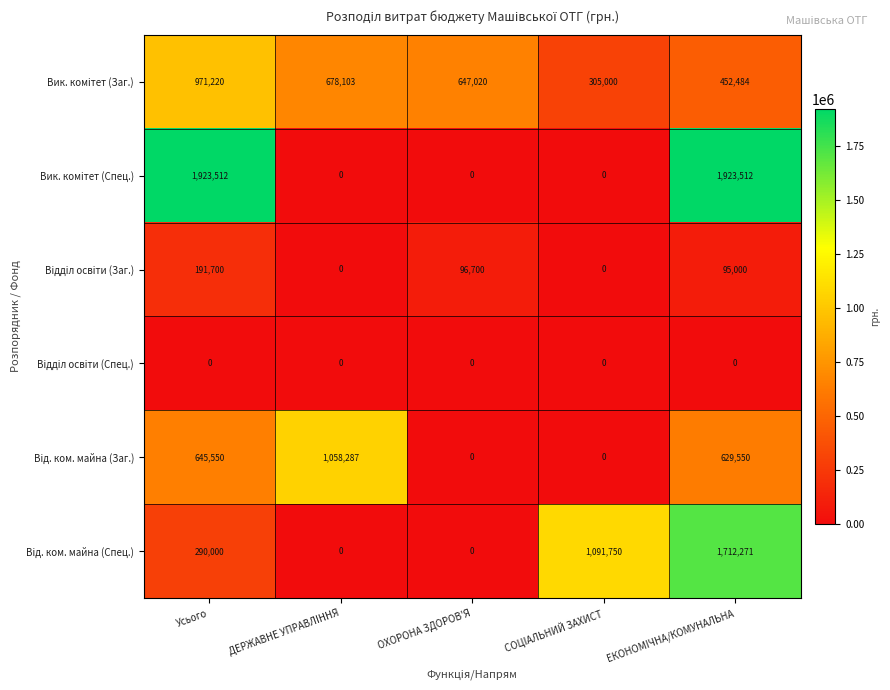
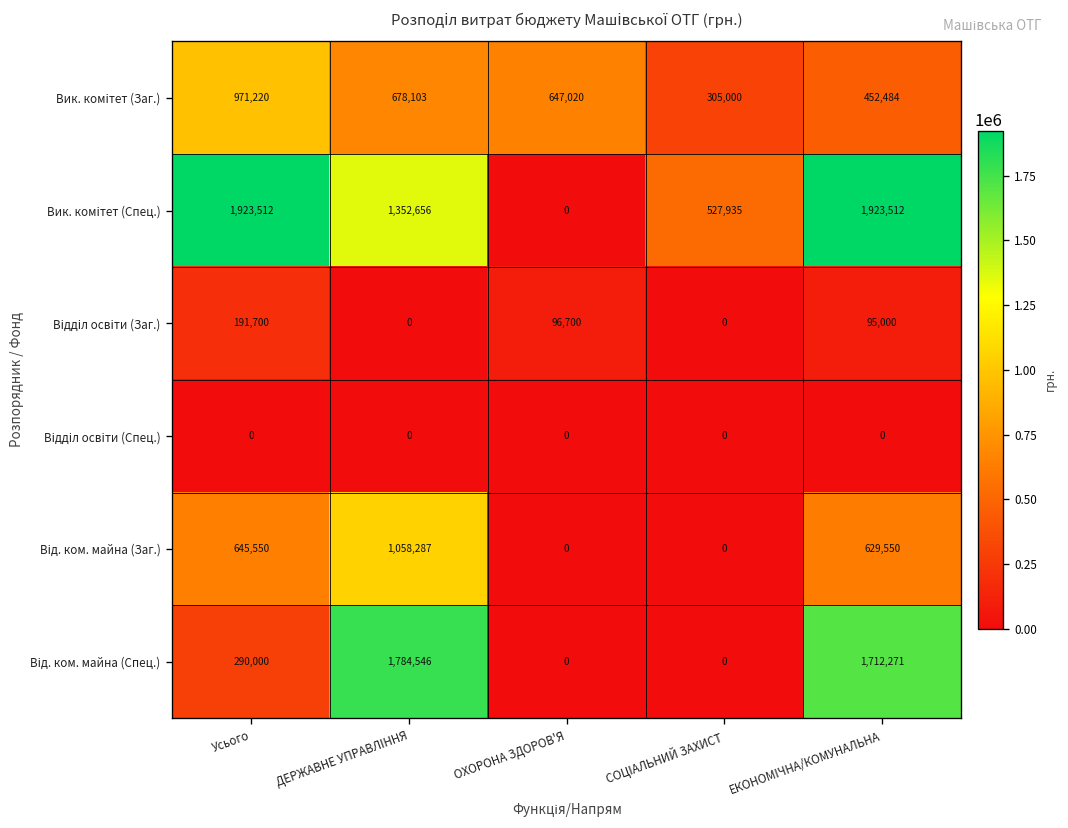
  {
    "Вик. комітет (Заг.)": {
      "Усього": "971,220",
      "ДЕРЖАВНЕ УПРАВЛІННЯ": "678,103",
      "ОХОРОНА ЗДОРОВ'Я": "647,020",
      "СОЦІАЛЬНИЙ ЗАХИСТ": "305,000",
      "ЕКОНОМІЧНА/КОМУНАЛЬНА": "452,484"
    },
    "Вик. комітет (Спец.)": {
      "Усього": "1,923,512",
-     "ДЕРЖАВНЕ УПРАВЛІННЯ": "0",
+     "ДЕРЖАВНЕ УПРАВЛІННЯ": "1,352,656",
      "ОХОРОНА ЗДОРОВ'Я": "0",
-     "СОЦІАЛЬНИЙ ЗАХИСТ": "0",
+     "СОЦІАЛЬНИЙ ЗАХИСТ": "527,935",
      "ЕКОНОМІЧНА/КОМУНАЛЬНА": "1,923,512"
    },
    "Відділ освіти (Заг.)": {
      "Усього": "191,700",
      "ДЕРЖАВНЕ УПРАВЛІННЯ": "0",
      "ОХОРОНА ЗДОРОВ'Я": "96,700",
      "СОЦІАЛЬНИЙ ЗАХИСТ": "0",
      "ЕКОНОМІЧНА/КОМУНАЛЬНА": "95,000"
    },
    "Відділ освіти (Спец.)": {
      "Усього": "0",
      "ДЕРЖАВНЕ УПРАВЛІННЯ": "0",
      "ОХОРОНА ЗДОРОВ'Я": "0",
      "СОЦІАЛЬНИЙ ЗАХИСТ": "0",
      "ЕКОНОМІЧНА/КОМУНАЛЬНА": "0"
    },
    "Від. ком. майна (Заг.)": {
      "Усього": "645,550",
      "ДЕРЖАВНЕ УПРАВЛІННЯ": "1,058,287",
      "ОХОРОНА ЗДОРОВ'Я": "0",
      "СОЦІАЛЬНИЙ ЗАХИСТ": "0",
      "ЕКОНОМІЧНА/КОМУНАЛЬНА": "629,550"
    },
    "Від. ком. майна (Спец.)": {
      "Усього": "290,000",
-     "ДЕРЖАВНЕ УПРАВЛІННЯ": "0",
+     "ДЕРЖАВНЕ УПРАВЛІННЯ": "1,784,546",
      "ОХОРОНА ЗДОРОВ'Я": "0",
-     "СОЦІАЛЬНИЙ ЗАХИСТ": "1,091,750",
+     "СОЦІАЛЬНИЙ ЗАХИСТ": "0",
      "ЕКОНОМІЧНА/КОМУНАЛЬНА": "1,712,271"
    }
  }
